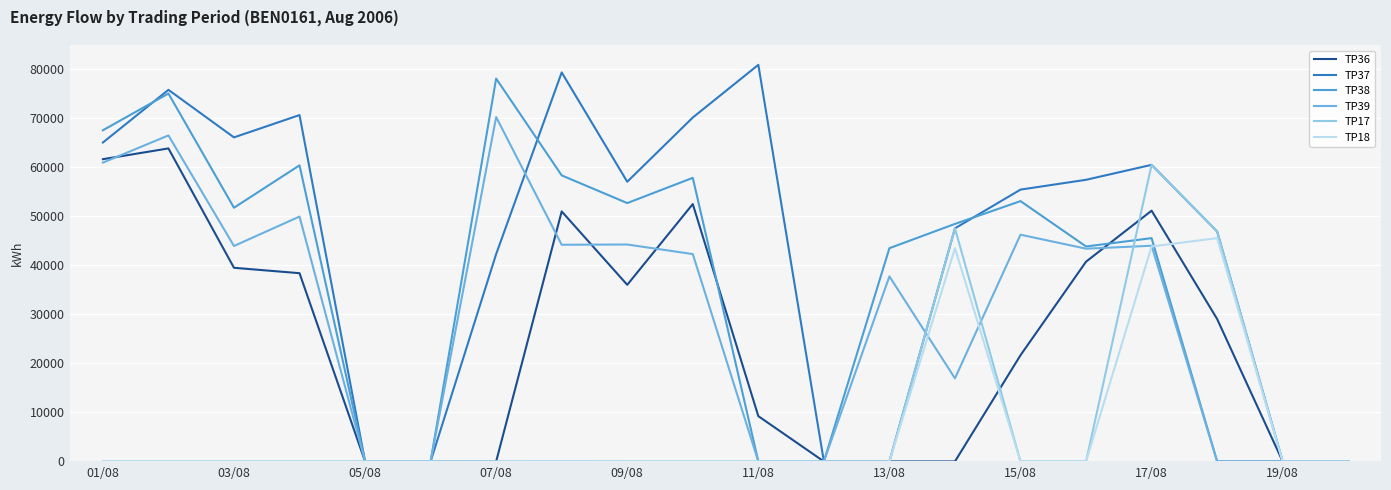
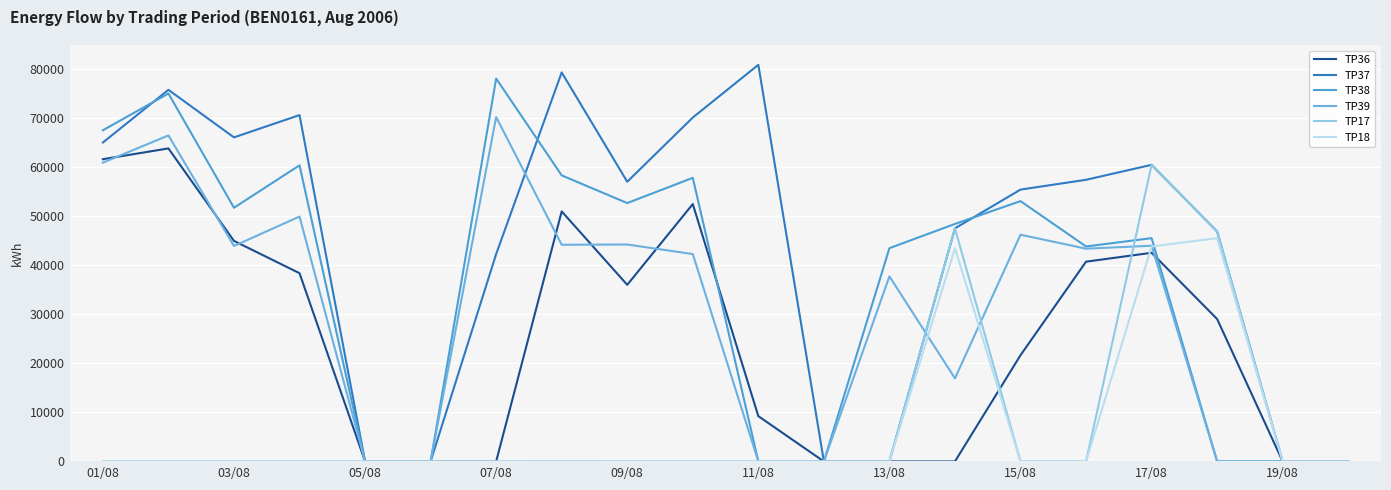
  {
    "TP36": {
      "01/08": 62000,
-     "03/08": 40000,
+     "03/08": 45000,
      "09/08": 36000,
      "11/08": 9000,
      "15/08": 22000,
-     "17/08": 51000
+     "17/08": 43000
    }
  }
